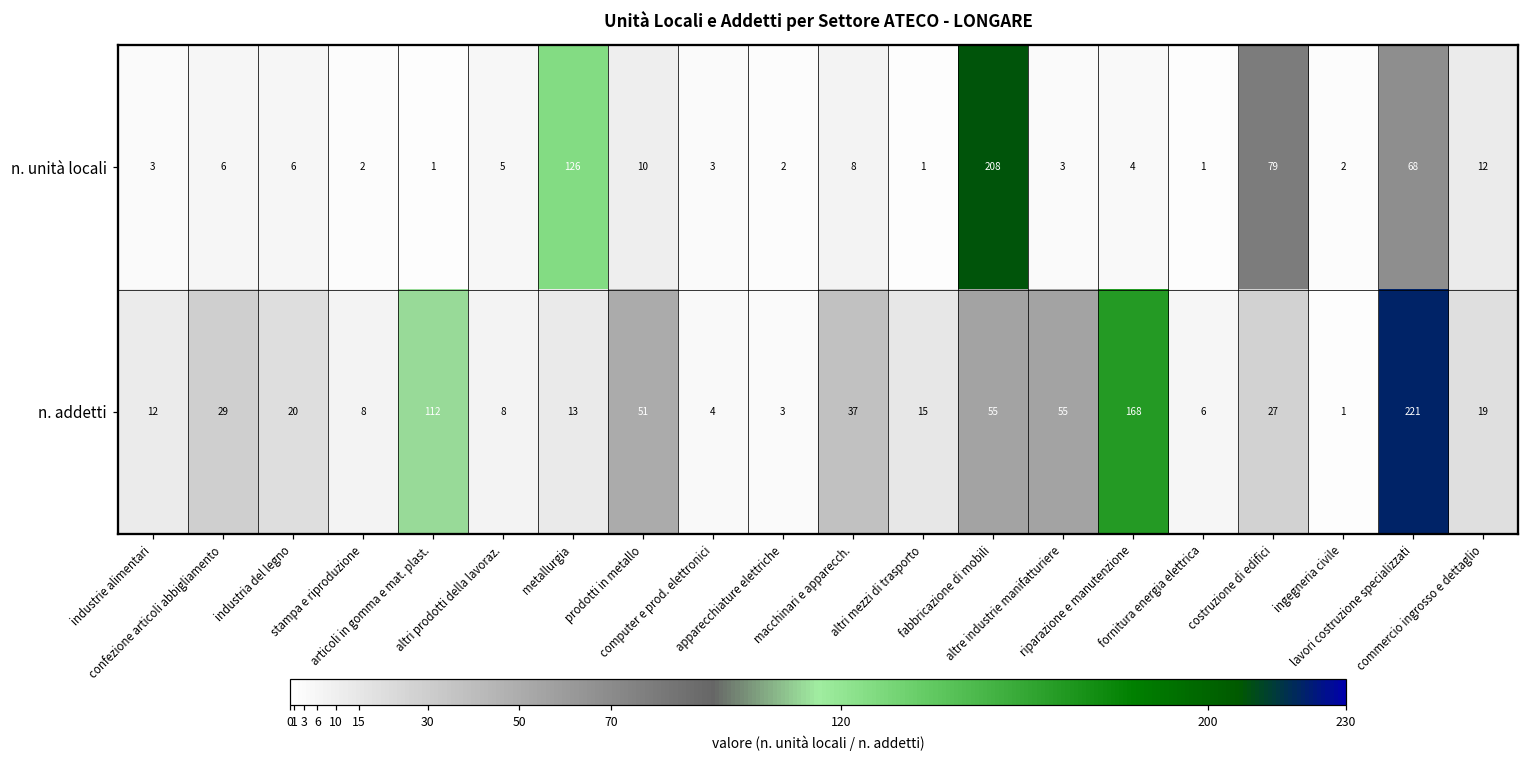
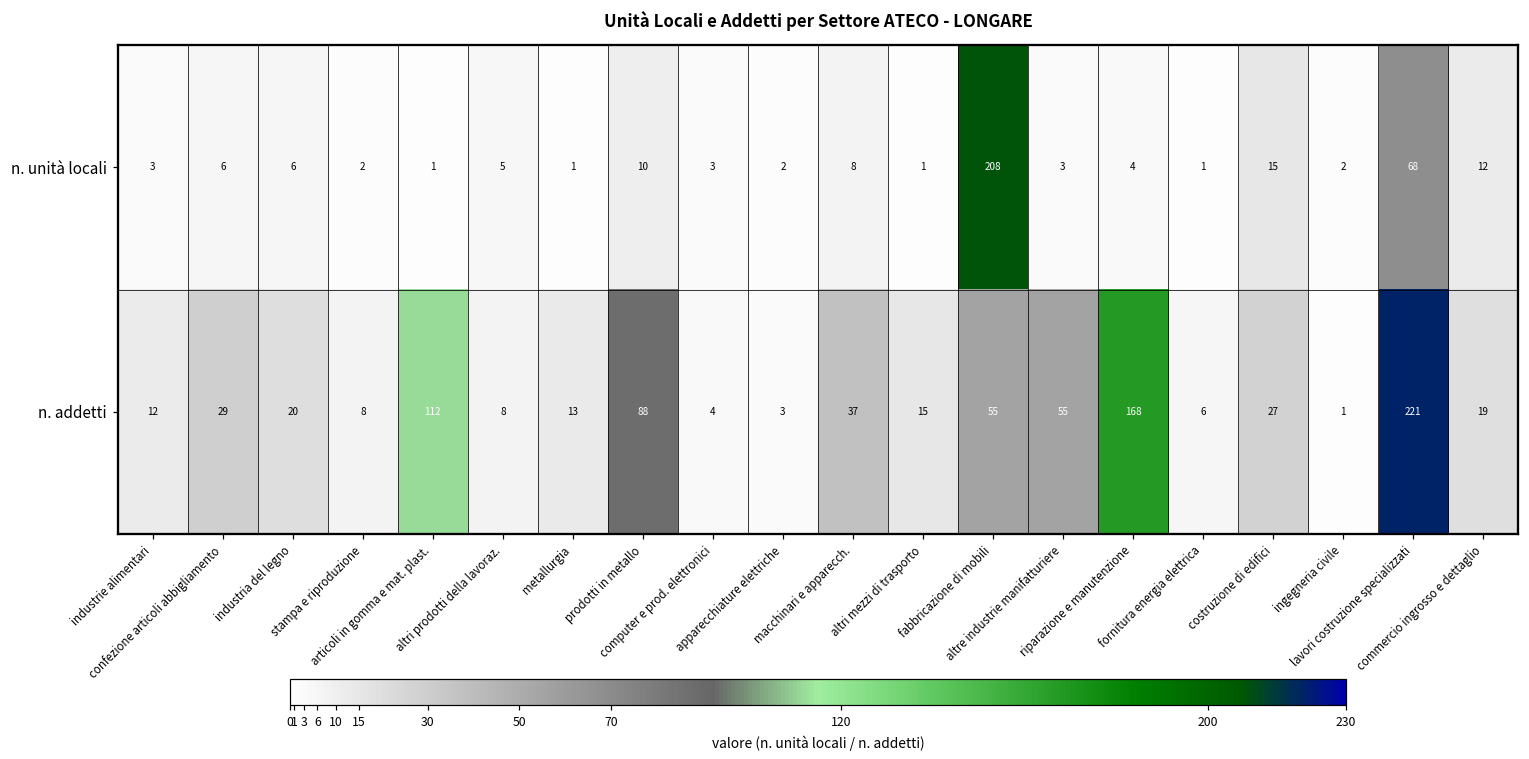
  {
    "n. unità locali": {
      "industrie alimentari": 3,
      "confezione articoli abbigliamento": 6,
      "industria del legno": 6,
      "stampa e riproduzione": 2,
      "articoli in gomma e mat. plast.": 1,
      "altri prodotti della lavoraz.": 5,
-     "metallurgia": 126,
+     "metallurgia": 1,
      "prodotti in metallo": 10,
      "computer e prod. elettronici": 3,
      "apparecchiature elettriche": 2,
      "macchinari e apparecch.": 8,
      "altri mezzi di trasporto": 1,
      "fabbricazione di mobili": 208,
      "altre industrie manifatturiere": 3,
      "riparazione e manutenzione": 4,
      "fornitura energia elettrica": 1,
-     "costruzione di edifici": 79,
+     "costruzione di edifici": 15,
      "ingegneria civile": 2,
      "lavori costruzione specializzati": 68,
      "commercio ingrosso e dettaglio": 12
    },
    "n. addetti": {
      "industrie alimentari": 12,
      "confezione articoli abbigliamento": 29,
      "industria del legno": 20,
      "stampa e riproduzione": 8,
      "articoli in gomma e mat. plast.": 112,
      "altri prodotti della lavoraz.": 8,
      "metallurgia": 13,
-     "prodotti in metallo": 51,
+     "prodotti in metallo": 88,
      "computer e prod. elettronici": 4,
      "apparecchiature elettriche": 3,
      "macchinari e apparecch.": 37,
      "altri mezzi di trasporto": 15,
      "fabbricazione di mobili": 55,
      "altre industrie manifatturiere": 55,
      "riparazione e manutenzione": 168,
      "fornitura energia elettrica": 6,
      "costruzione di edifici": 27,
      "ingegneria civile": 1,
      "lavori costruzione specializzati": 221,
      "commercio ingrosso e dettaglio": 19
    }
  }
